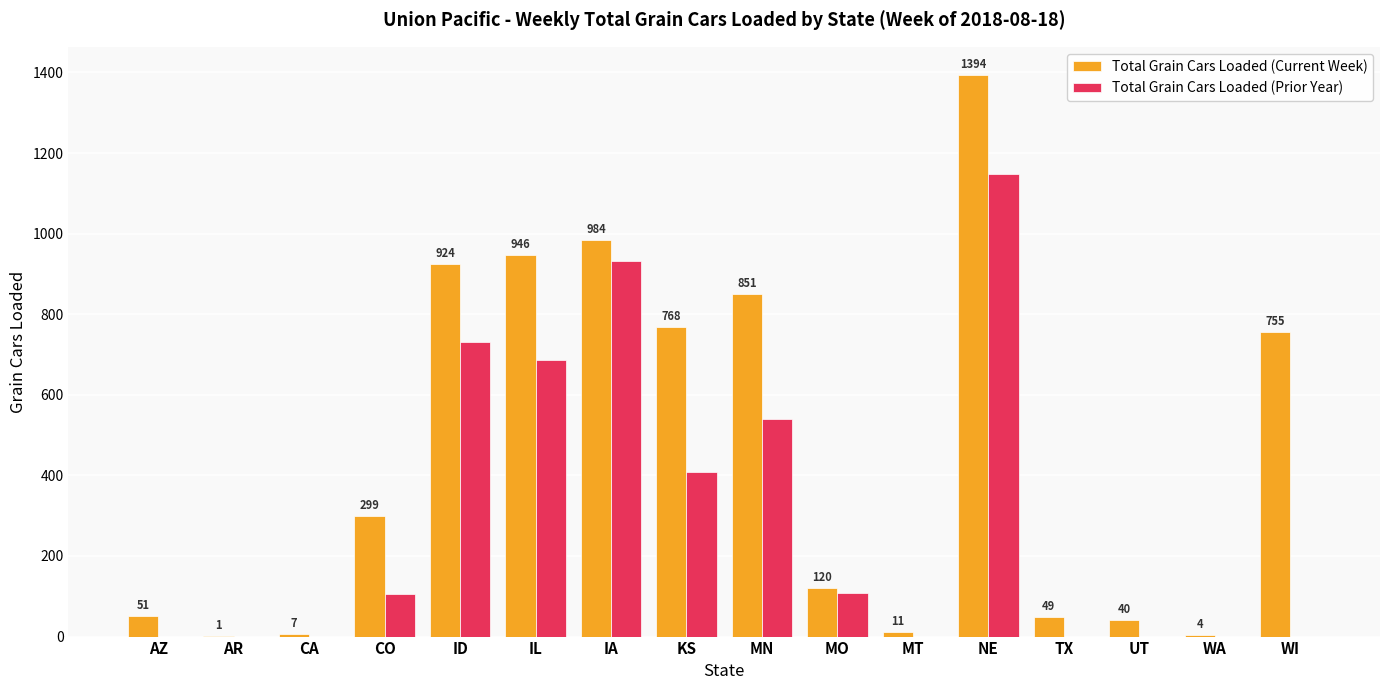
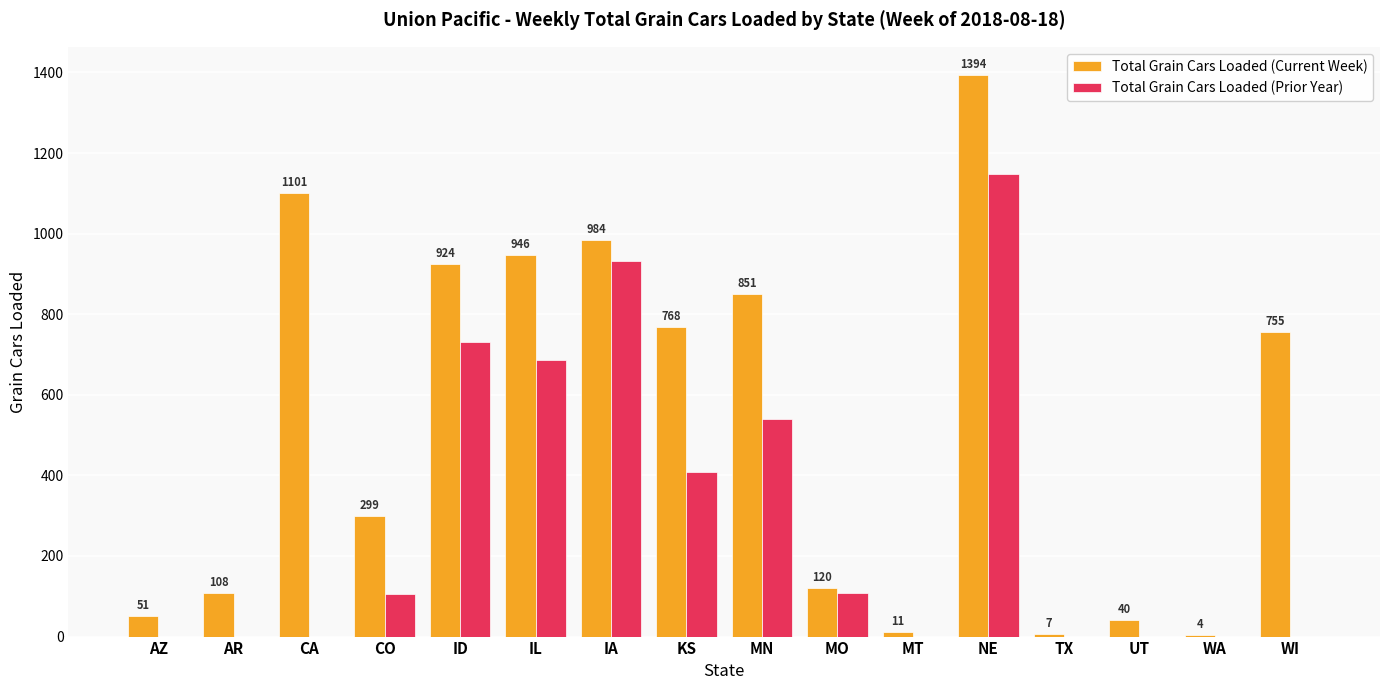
  {
    "Total Grain Cars Loaded (Current Week)": {
      "AZ": 51,
-     "AR": 1,
-     "CA": 7,
+     "AR": 108,
+     "CA": 1101,
      "CO": 299,
      "ID": 924,
      "IL": 946,
      "IA": 984,
      "KS": 768,
      "MN": 851,
      "MO": 120,
      "MT": 11,
      "NE": 1394,
-     "TX": 49,
+     "TX": 7,
      "UT": 40,
      "WA": 4,
      "WI": 755
    },
    "Total Grain Cars Loaded (Prior Year)": {
      "AZ": 0,
      "AR": 0,
      "CA": 0,
      "CO": 110,
      "ID": 730,
      "IL": 690,
      "IA": 930,
      "KS": 410,
      "MN": 540,
      "MO": 110,
      "MT": 0,
      "NE": 1150,
      "TX": 0,
      "UT": 0,
      "WA": 0,
      "WI": 0
    }
  }
